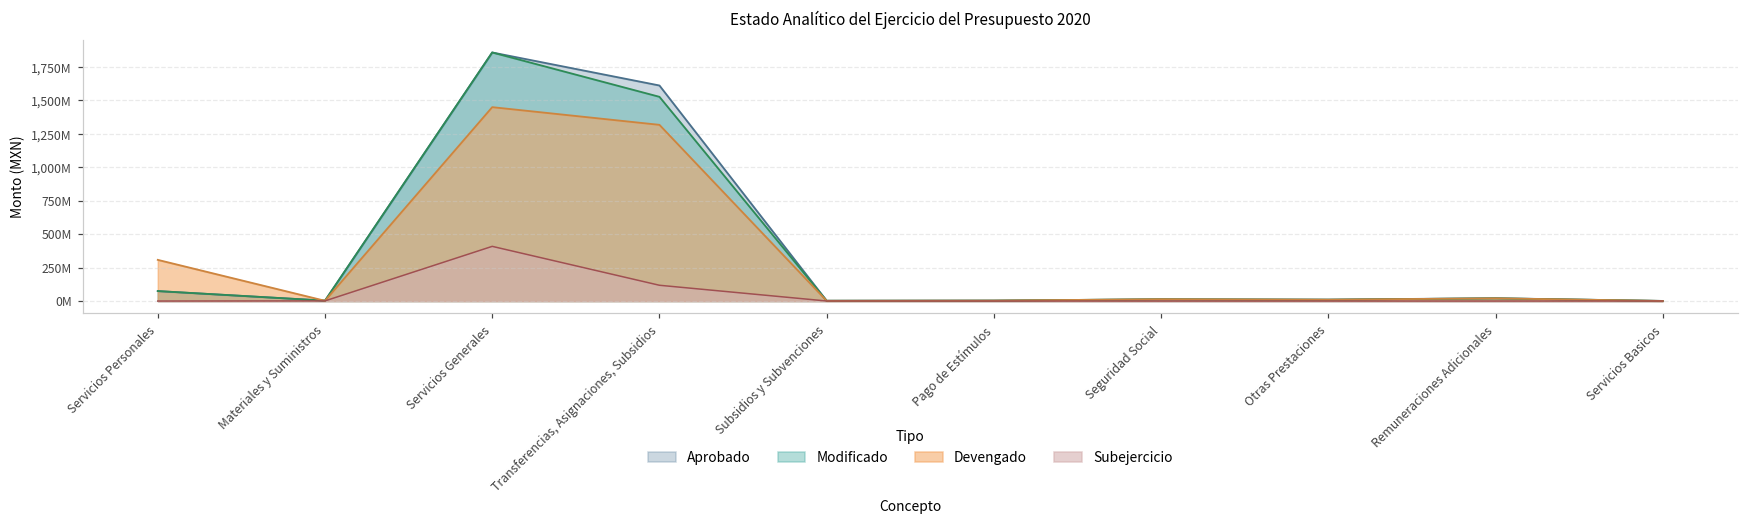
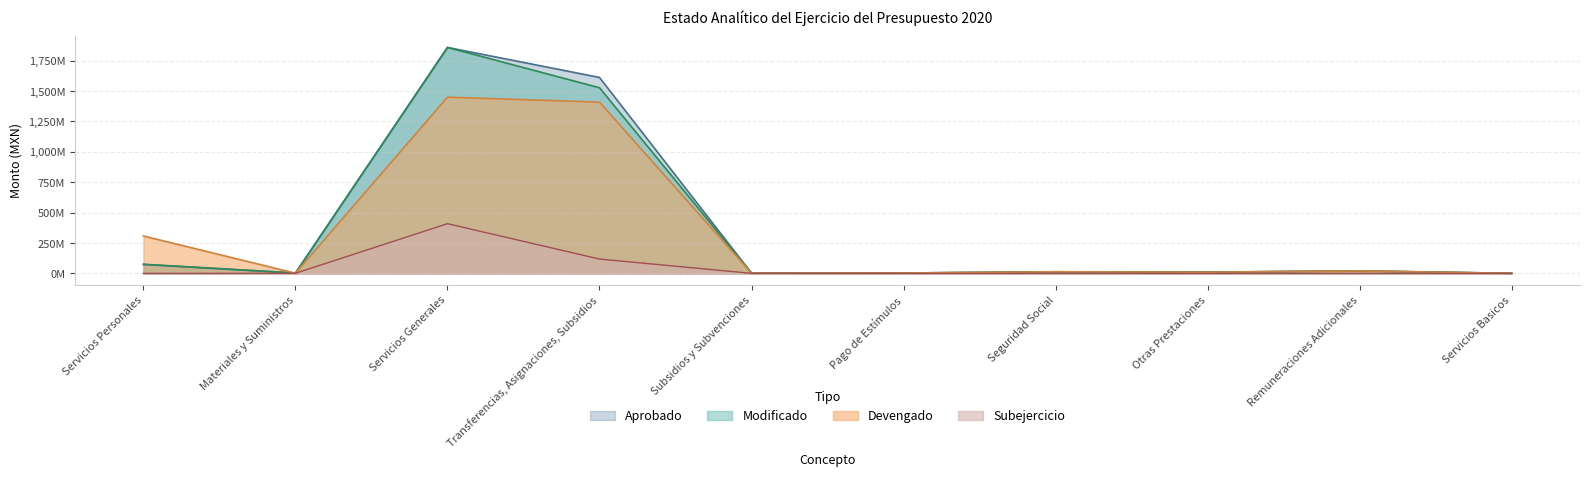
  {
    "Devengado": {
      "Servicios Personales": "310,000,000",
      "Servicios Generales": "1,450,000,000",
-     "Transferencias, Asignaciones, Subsidios": "1,320,000,000"
+     "Transferencias, Asignaciones, Subsidios": "1,410,000,000"
    }
  }
